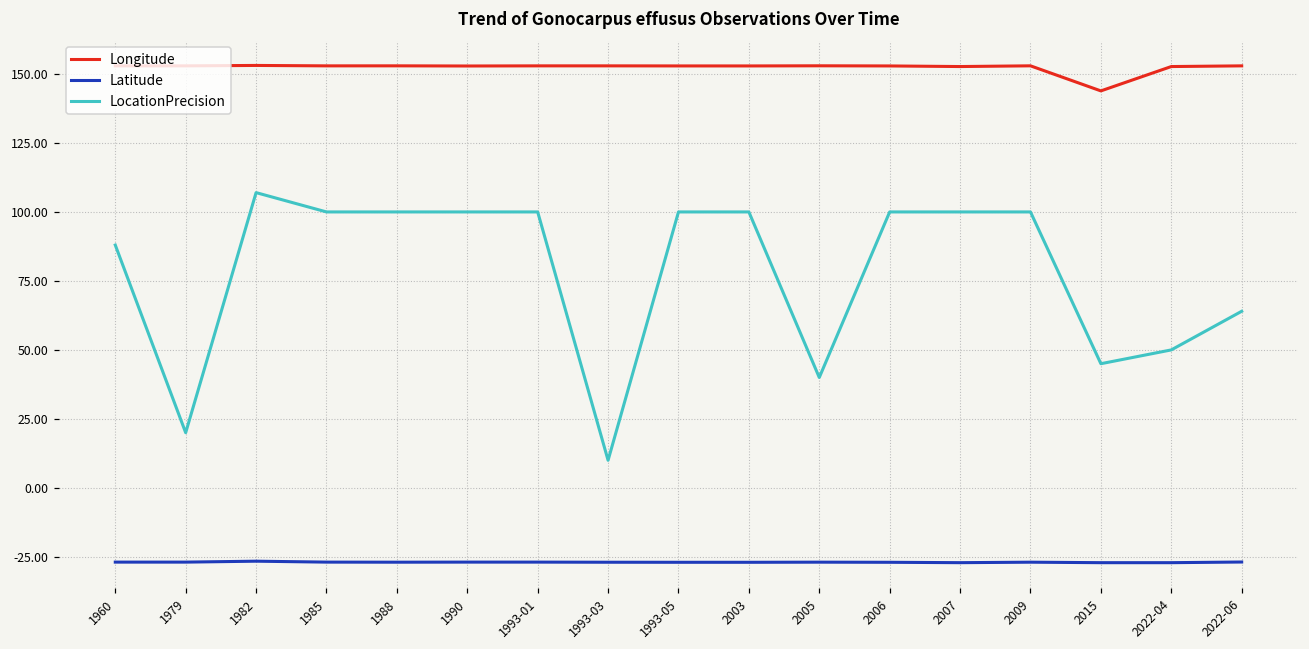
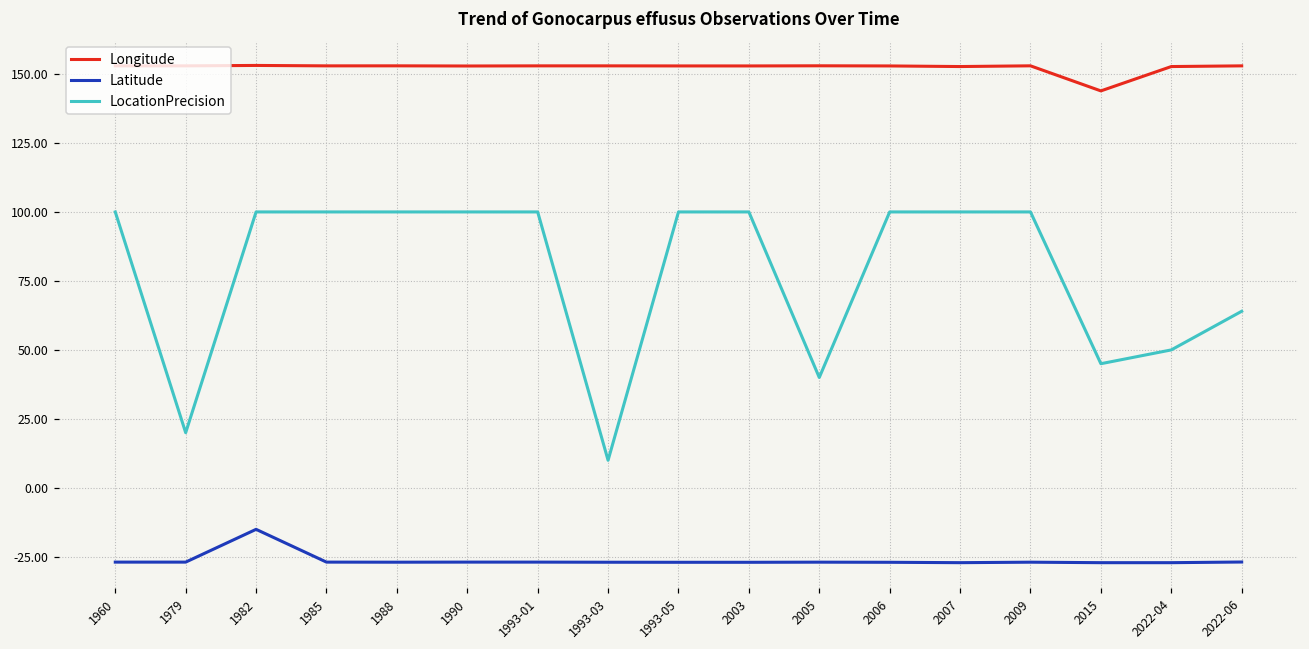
  {
    "Longitude": {
      "1982": 153,
      "1985": 153,
      "1988": 153,
      "1990": 153,
      "1993-01": 153,
      "1993-03": 153,
      "1993-05": 153,
      "2003": 153,
      "2005": 153,
      "2006": 153,
      "2007": 153,
      "2009": 153,
      "2015": 144,
      "2022-04": 153,
      "2022-06": 153
    },
    "Latitude": {
      "1960": -27,
      "1979": -27,
-     "1982": -27,
+     "1982": -15,
      "1985": -27,
      "1988": -27,
      "1990": -27,
      "1993-01": -27,
      "1993-03": -27,
      "1993-05": -27,
      "2003": -27,
      "2005": -27,
      "2006": -27,
      "2007": -27,
      "2009": -27,
      "2015": -27,
      "2022-04": -27,
      "2022-06": -27
    },
    "LocationPrecision": {
-     "1960": 88,
+     "1960": 100,
      "1979": 20,
-     "1982": 107,
+     "1982": 100,
      "1985": 100,
      "1988": 100,
      "1990": 100,
      "1993-01": 100,
      "1993-03": 10,
      "1993-05": 100,
      "2003": 100,
      "2005": 40,
      "2006": 100,
      "2007": 100,
      "2009": 100,
      "2015": 45,
      "2022-04": 50,
      "2022-06": 64
    }
  }
